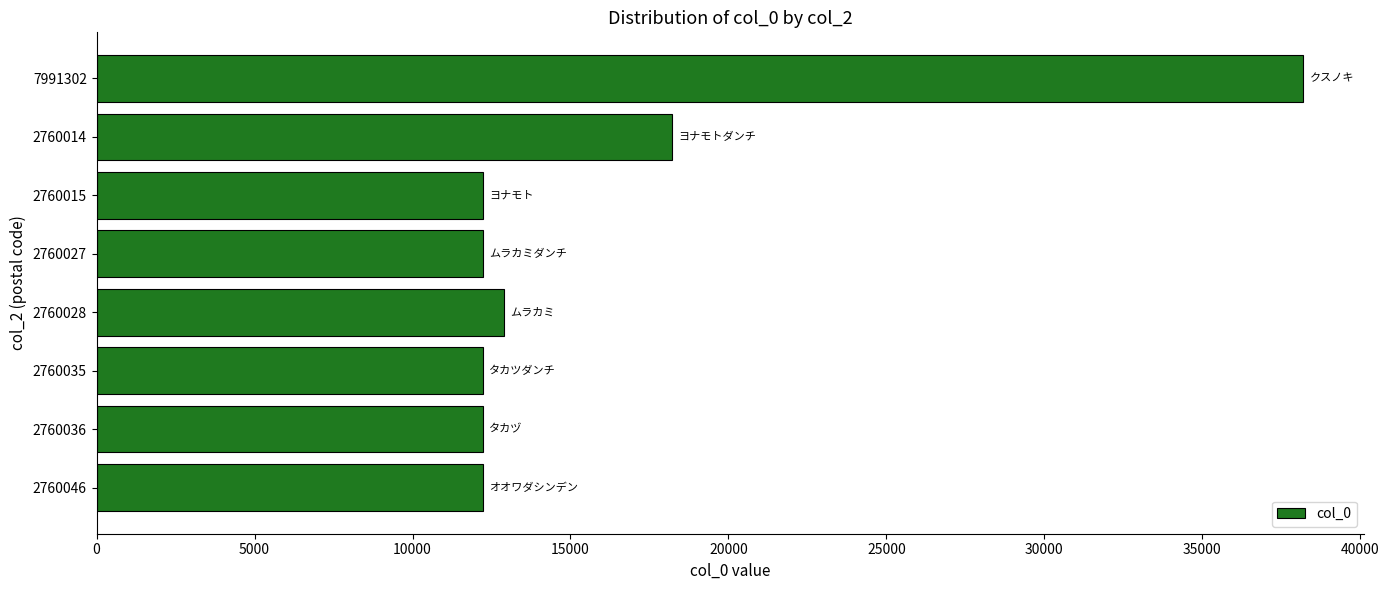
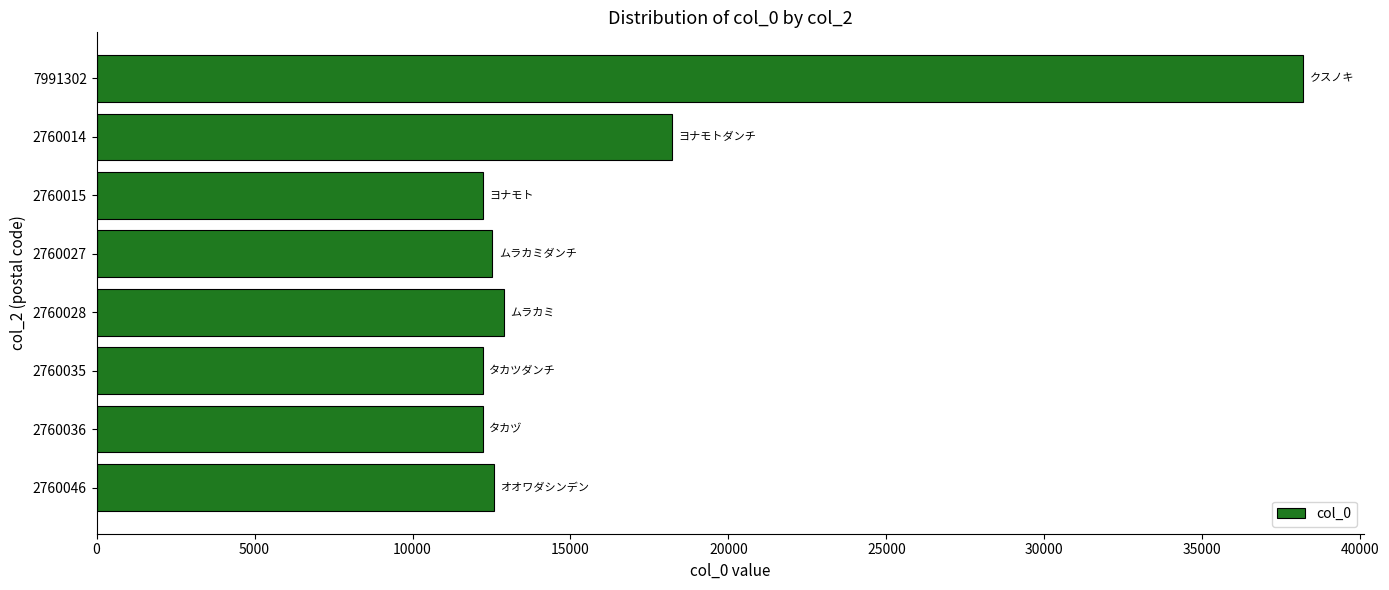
  {
    "7991302": 38200,
    "2760014": 18200,
    "2760015": 12200,
-   "2760027": 12200,
+   "2760027": 12500,
    "2760028": 12900,
    "2760035": 12200,
    "2760036": 12200,
-   "2760046": 12200
+   "2760046": 12600
  }
